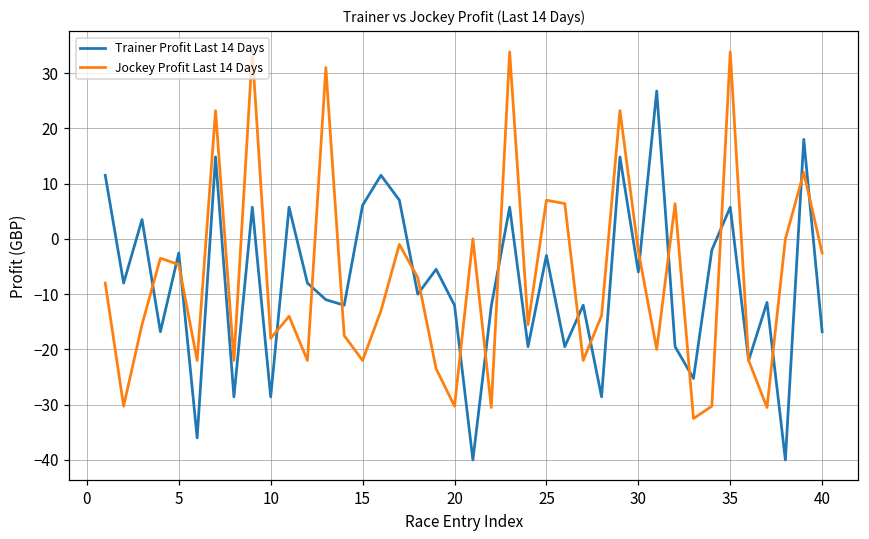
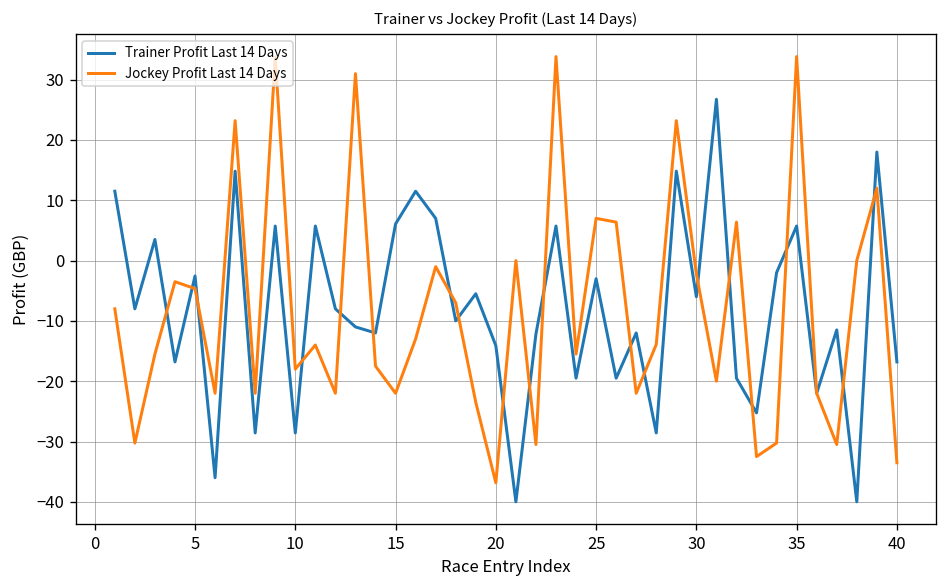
  {
    "Trainer Profit Last 14 Days": {
      "5": -3,
      "10": -29,
      "15": 6,
-     "20": -12,
+     "20": -14,
      "25": -3,
      "30": -6,
      "35": 6,
      "40": -17
    },
    "Jockey Profit Last 14 Days": {
      "5": -5,
      "10": -18,
      "15": -22,
-     "20": -30,
+     "20": -37,
      "25": 7,
      "30": -2,
      "35": 34,
-     "40": -3
+     "40": -34
    }
  }
